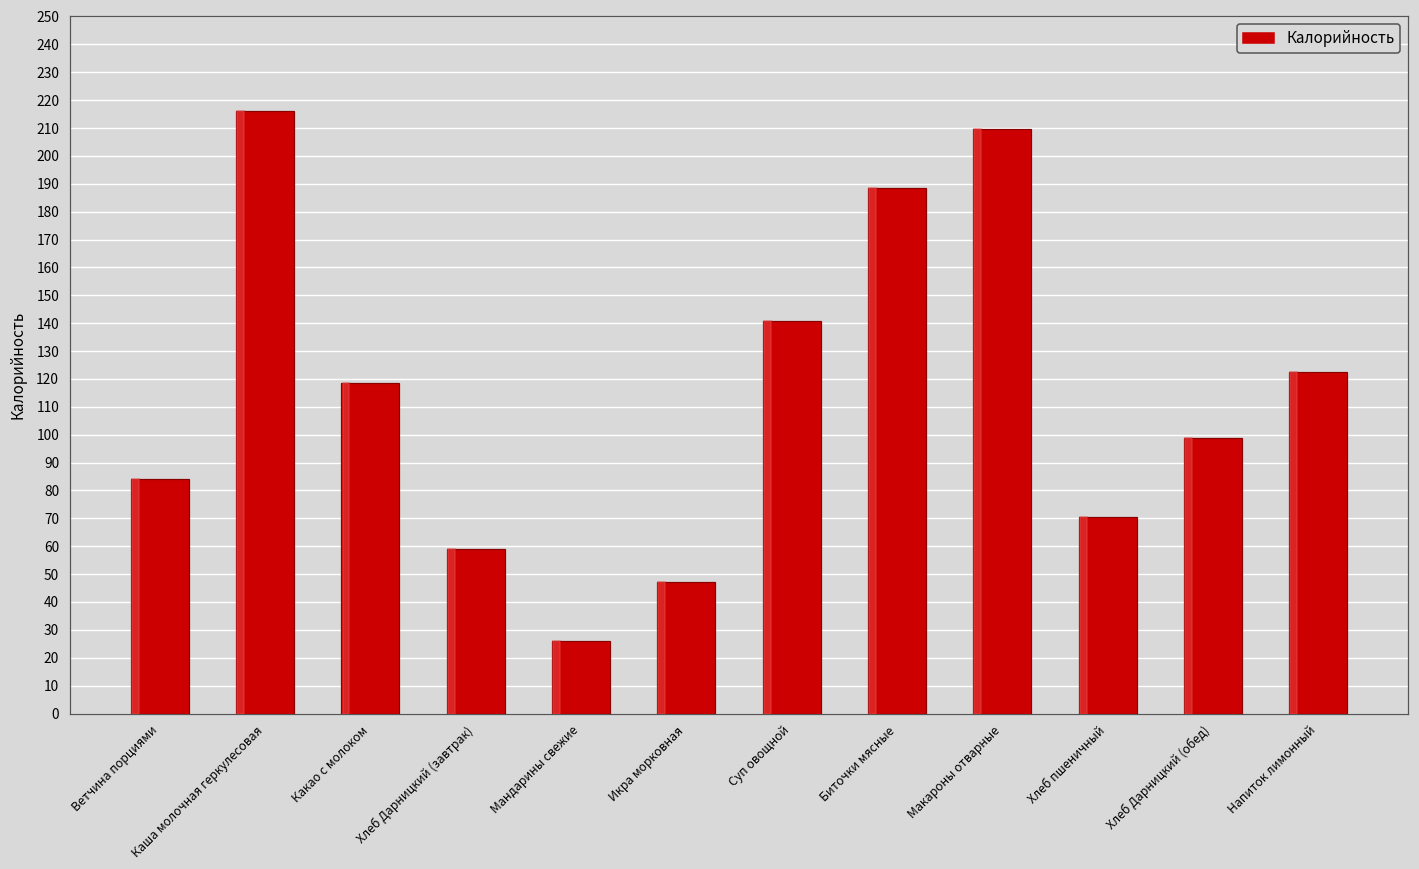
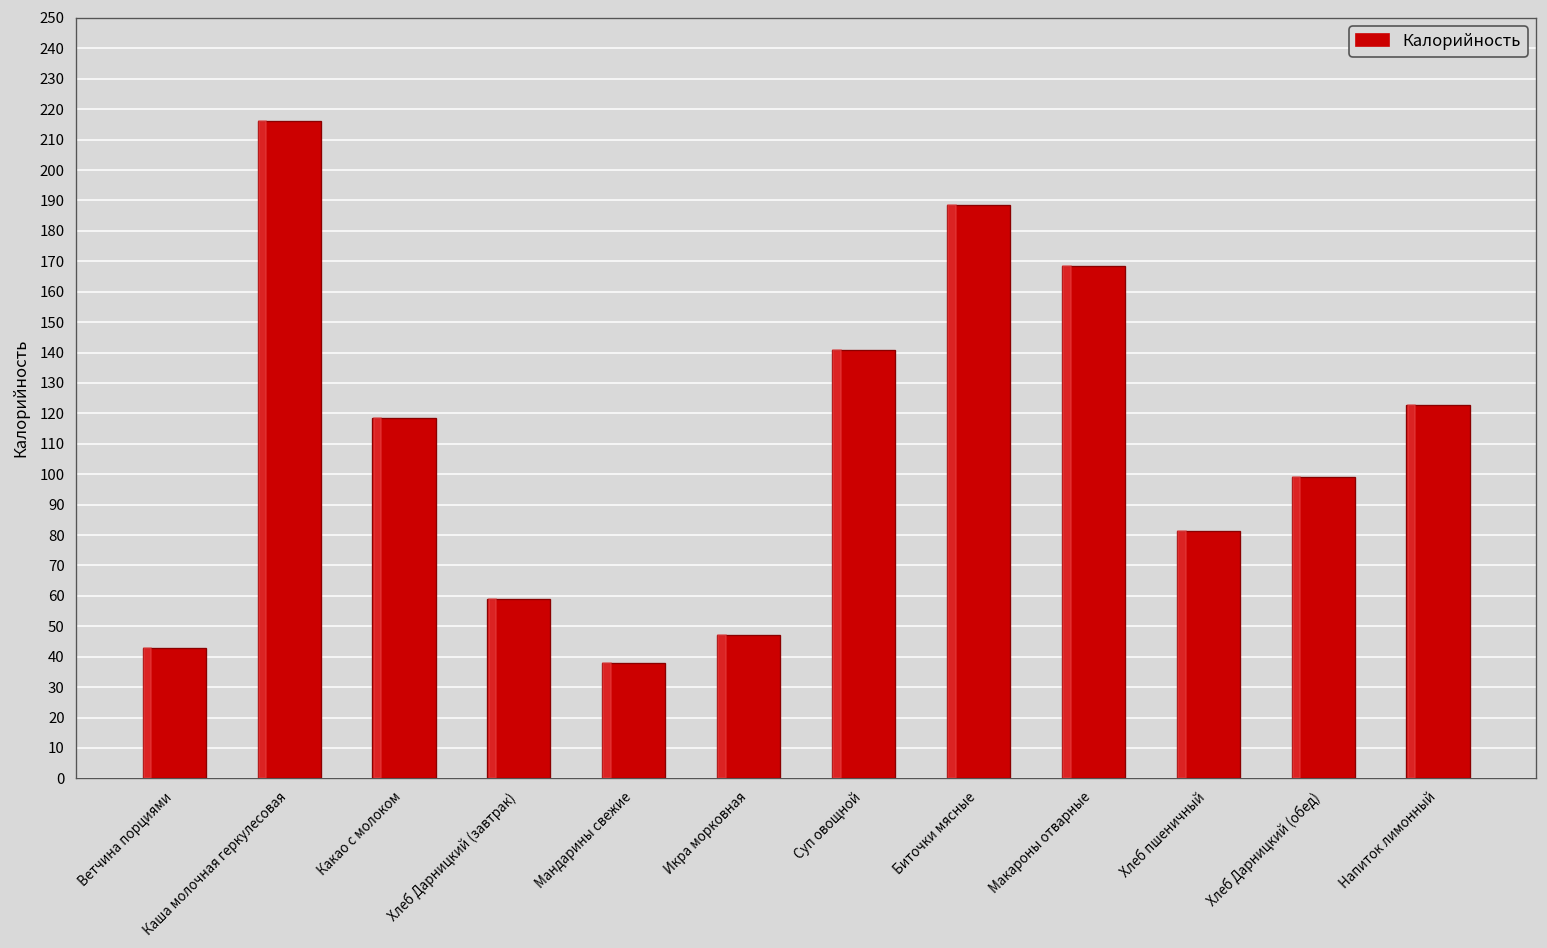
  {
-   "Ветчина порциями": 84,
+   "Ветчина порциями": 43,
    "Каша молочная геркулесовая": 216,
    "Какао с молоком": 119,
    "Хлеб Дарницкий (завтрак)": 59,
-   "Мандарины свежие": 26,
+   "Мандарины свежие": 38,
    "Икра морковная": 47,
    "Суп овощной": 141,
    "Биточки мясные": 188,
-   "Макароны отварные": 209,
-   "Хлеб пшеничный": 71,
+   "Макароны отварные": 168,
+   "Хлеб пшеничный": 81,
    "Хлеб Дарницкий (обед)": 99,
    "Напиток лимонный": 123
  }
